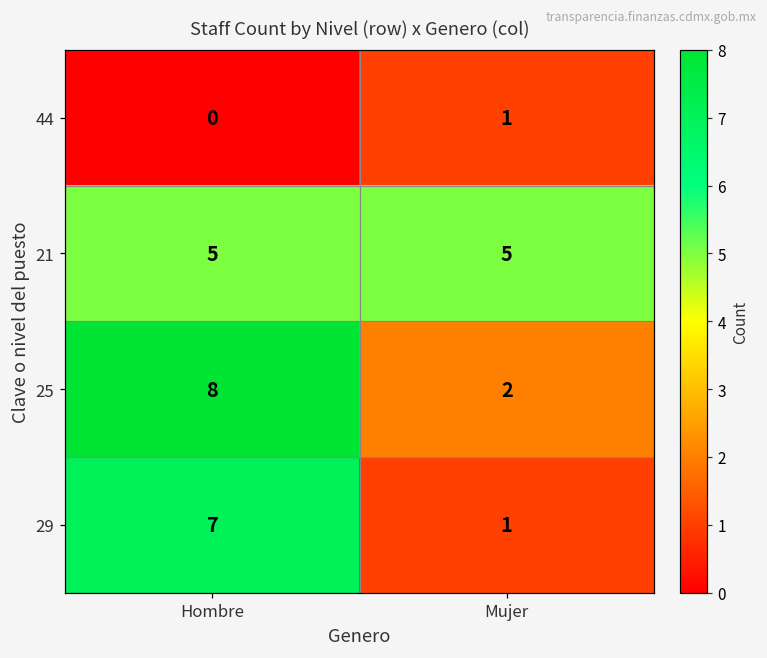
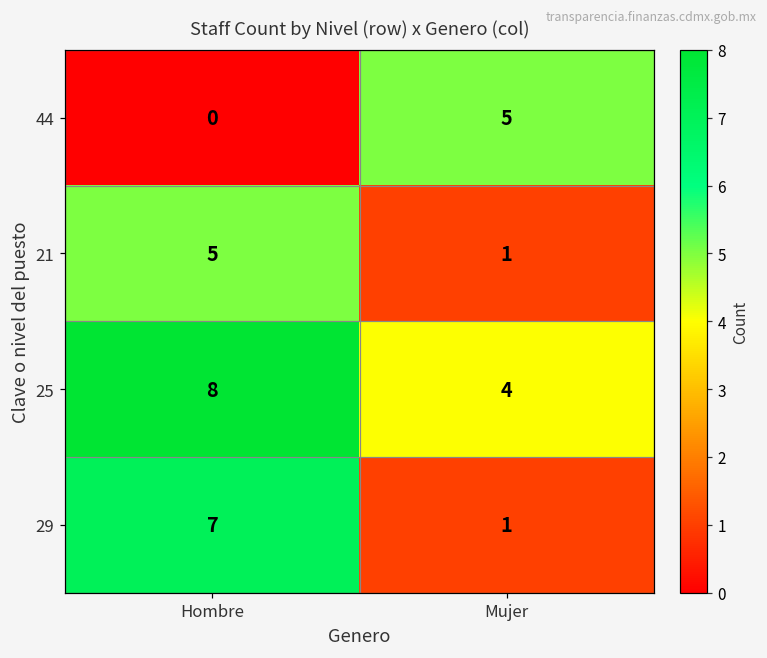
  {
    "44": {
      "Hombre": 0,
-     "Mujer": 1
+     "Mujer": 5
    },
    "21": {
      "Hombre": 5,
-     "Mujer": 5
+     "Mujer": 1
    },
    "25": {
      "Hombre": 8,
-     "Mujer": 2
+     "Mujer": 4
    },
    "29": {
      "Hombre": 7,
      "Mujer": 1
    }
  }
